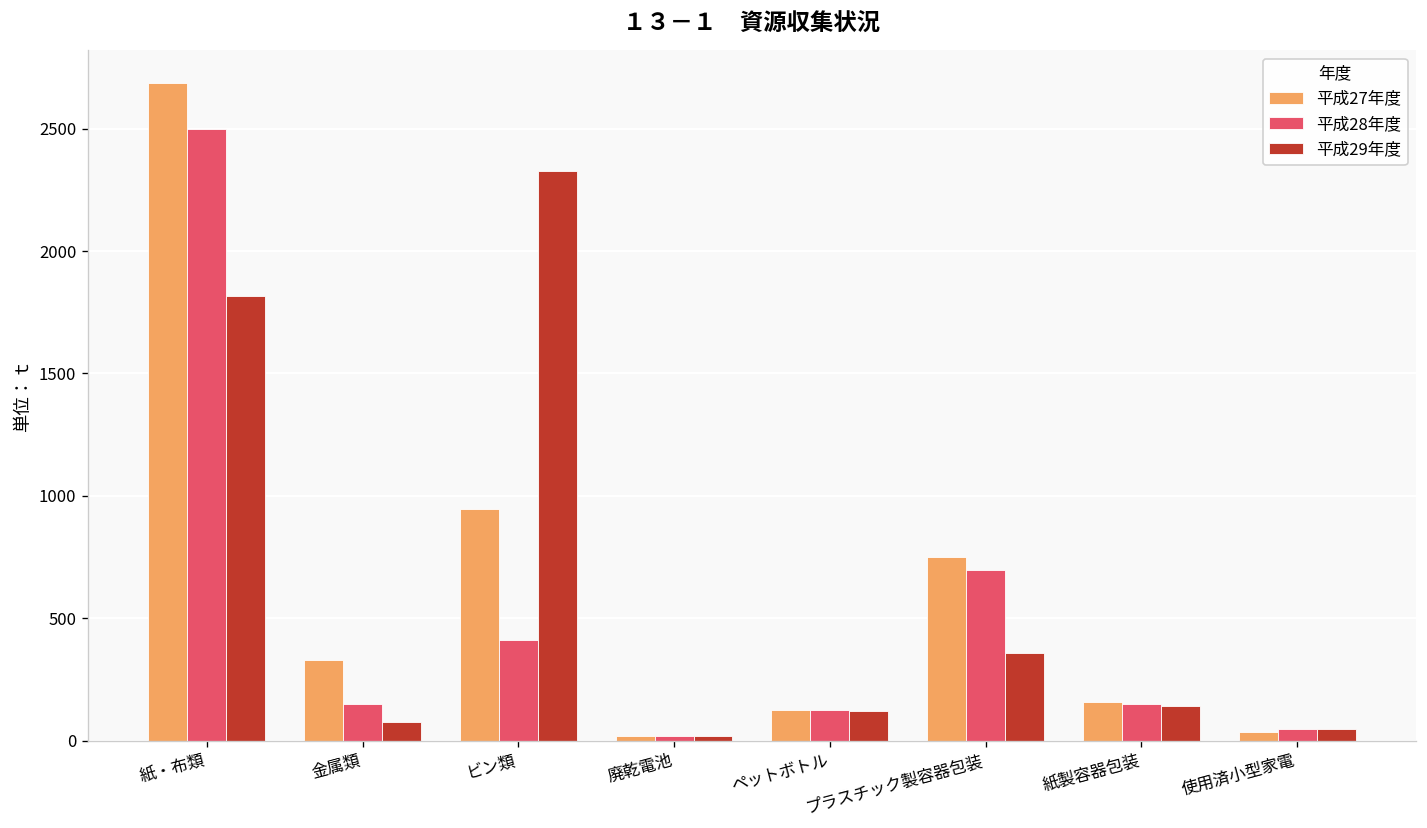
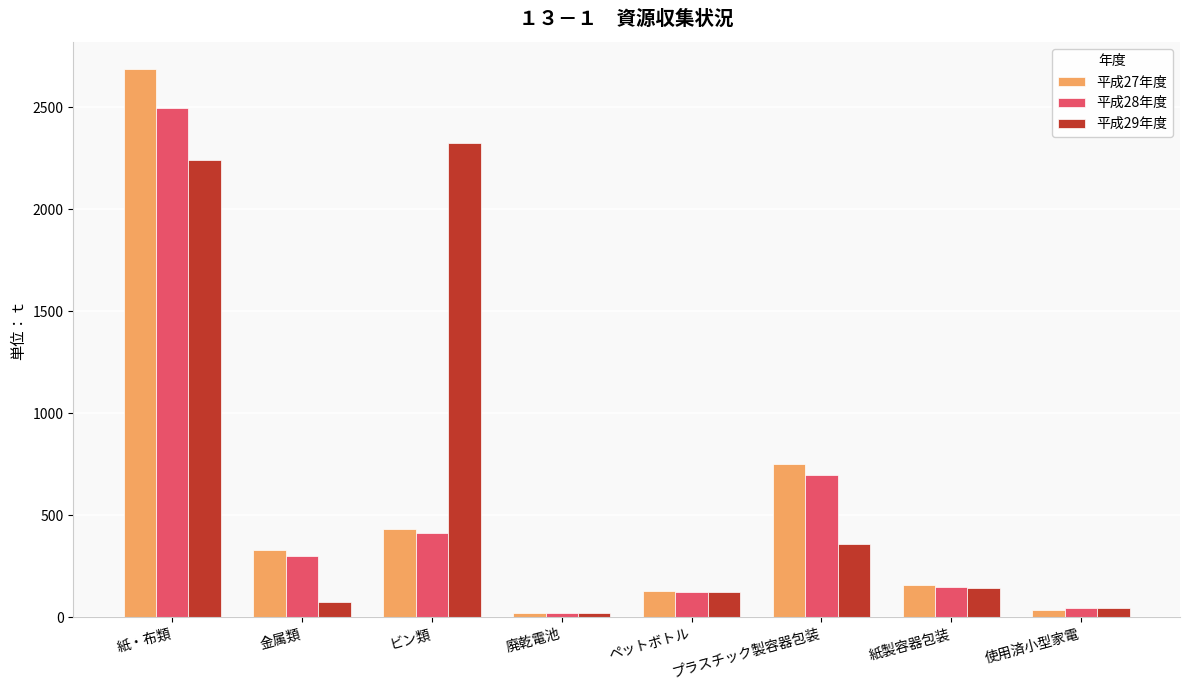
  {
    "平成27年度": {
      "紙・布類": 2690,
      "金属類": 330,
-     "ビン類": 950,
+     "ビン類": 430,
      "廃乾電池": 20,
      "ペットボトル": 130,
      "プラスチック製容器包装": 750,
      "紙製容器包装": 160,
      "使用済小型家電": 40
    },
    "平成28年度": {
      "紙・布類": 2500,
-     "金属類": 150,
+     "金属類": 300,
      "ビン類": 410,
      "廃乾電池": 20,
      "ペットボトル": 120,
      "プラスチック製容器包装": 700,
      "紙製容器包装": 150,
      "使用済小型家電": 50
    },
    "平成29年度": {
-     "紙・布類": 1820,
+     "紙・布類": 2240,
      "金属類": 80,
      "ビン類": 2330,
      "廃乾電池": 20,
      "ペットボトル": 120,
      "プラスチック製容器包装": 360,
      "紙製容器包装": 140,
      "使用済小型家電": 50
    }
  }
